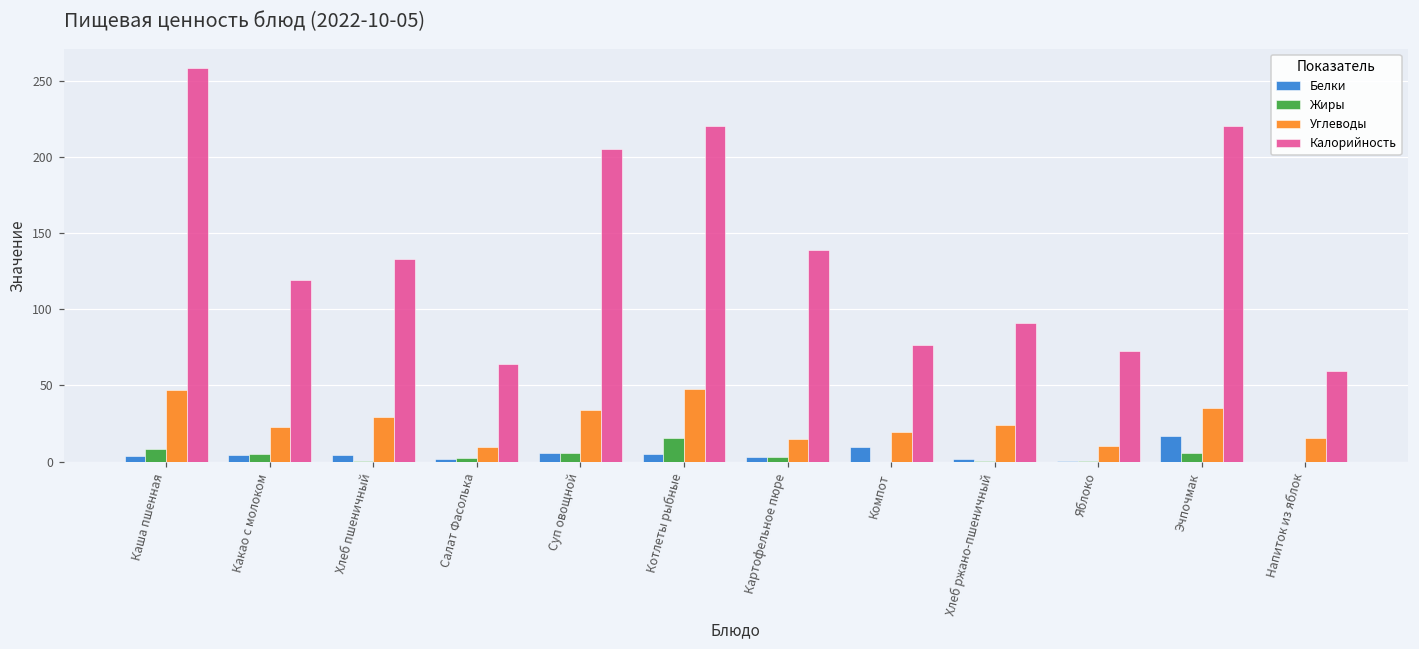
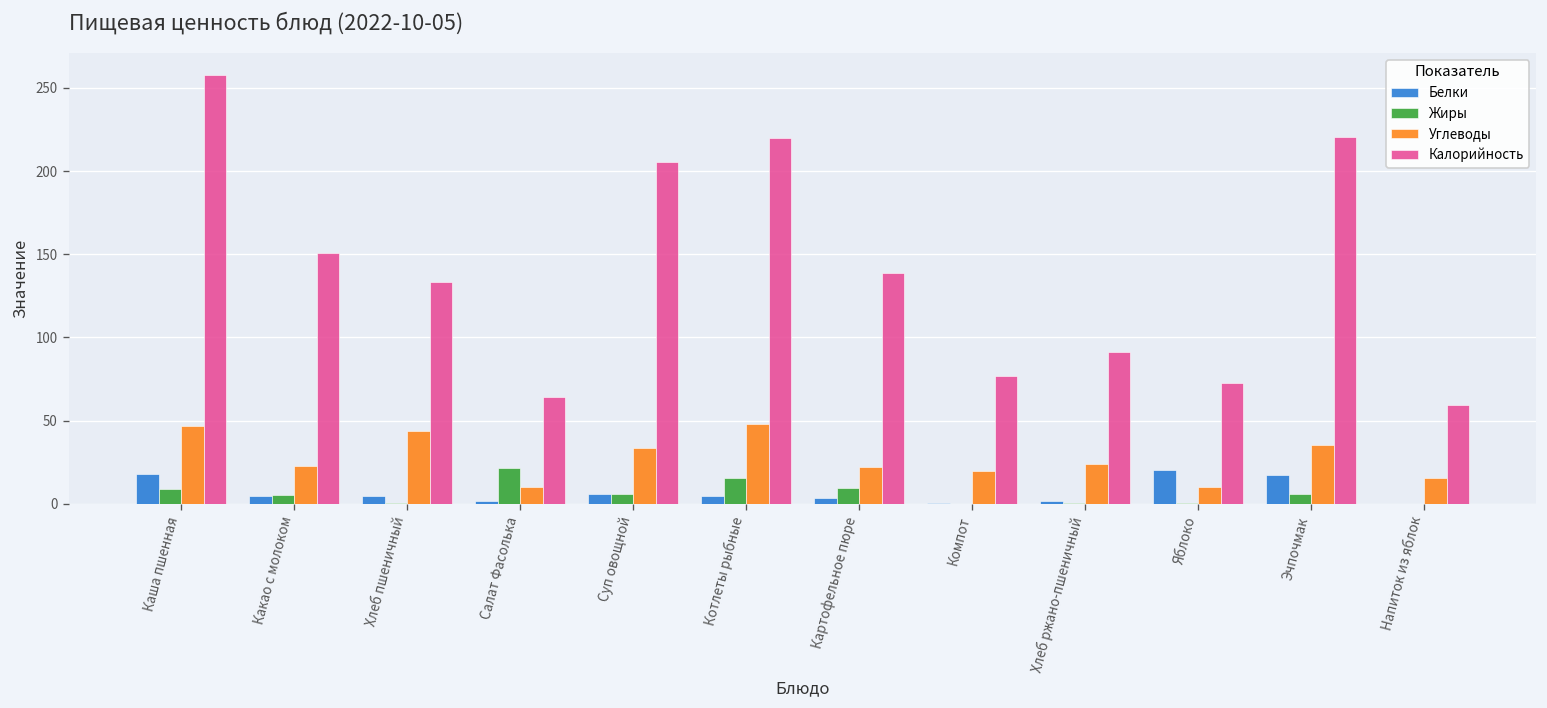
  {
    "Белки": {
-     "Каша пшенная": 3,
+     "Каша пшенная": 18,
      "Какао с молоком": 5,
      "Хлеб пшеничный": 5,
      "Суп овощной": 6,
      "Котлеты рыбные": 5,
      "Картофельное пюре": 3,
-     "Компот": 10,
+     "Компот": 0,
      "Хлеб ржано-пшеничный": 2,
-     "Яблоко": 0,
+     "Яблоко": 20,
      "Эчпочмак": 17
    },
    "Жиры": {
      "Каша пшенная": 9,
      "Какао с молоком": 5,
-     "Салат Фасолька": 2,
+     "Салат Фасолька": 22,
      "Суп овощной": 6,
      "Котлеты рыбные": 15,
-     "Картофельное пюре": 3,
+     "Картофельное пюре": 9,
      "Компот": 0,
      "Эчпочмак": 6,
      "Напиток из яблок": 0
    },
    "Углеводы": {
      "Каша пшенная": 47,
      "Какао с молоком": 23,
-     "Хлеб пшеничный": 30,
+     "Хлеб пшеничный": 44,
      "Салат Фасолька": 10,
      "Суп овощной": 34,
      "Котлеты рыбные": 48,
-     "Картофельное пюре": 15,
+     "Картофельное пюре": 22,
      "Компот": 19,
      "Хлеб ржано-пшеничный": 24,
      "Яблоко": 10,
      "Эчпочмак": 36,
      "Напиток из яблок": 16
    },
    "Калорийность": {
      "Каша пшенная": 258,
-     "Какао с молоком": 119,
+     "Какао с молоком": 151,
      "Хлеб пшеничный": 133,
      "Салат Фасолька": 64,
      "Суп овощной": 205,
      "Котлеты рыбные": 220,
      "Картофельное пюре": 139,
      "Компот": 77,
      "Хлеб ржано-пшеничный": 91,
      "Яблоко": 72,
      "Эчпочмак": 221,
      "Напиток из яблок": 59
    }
  }
